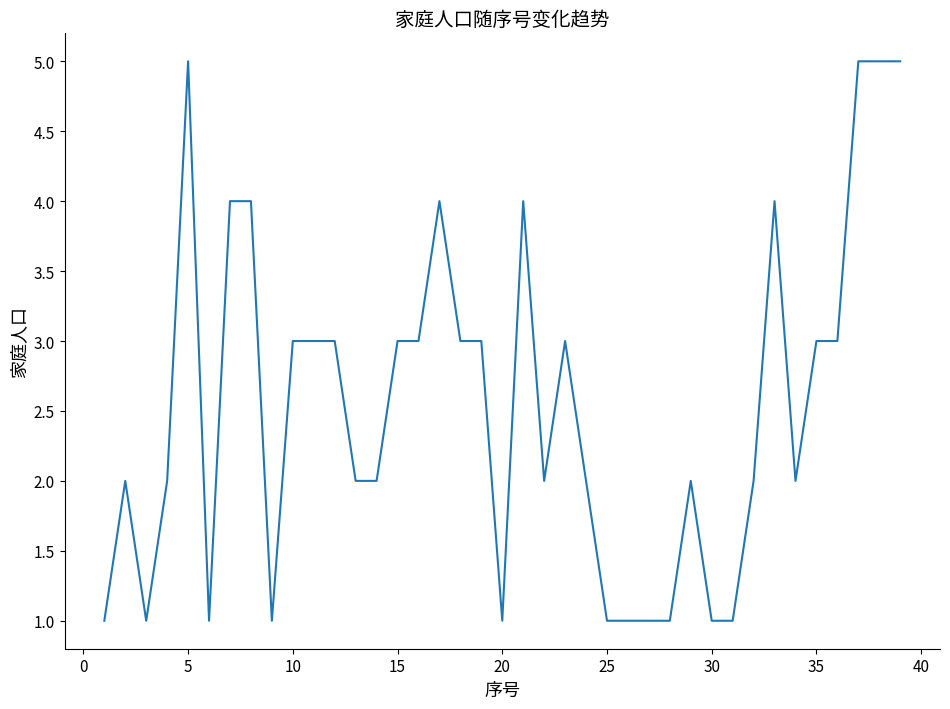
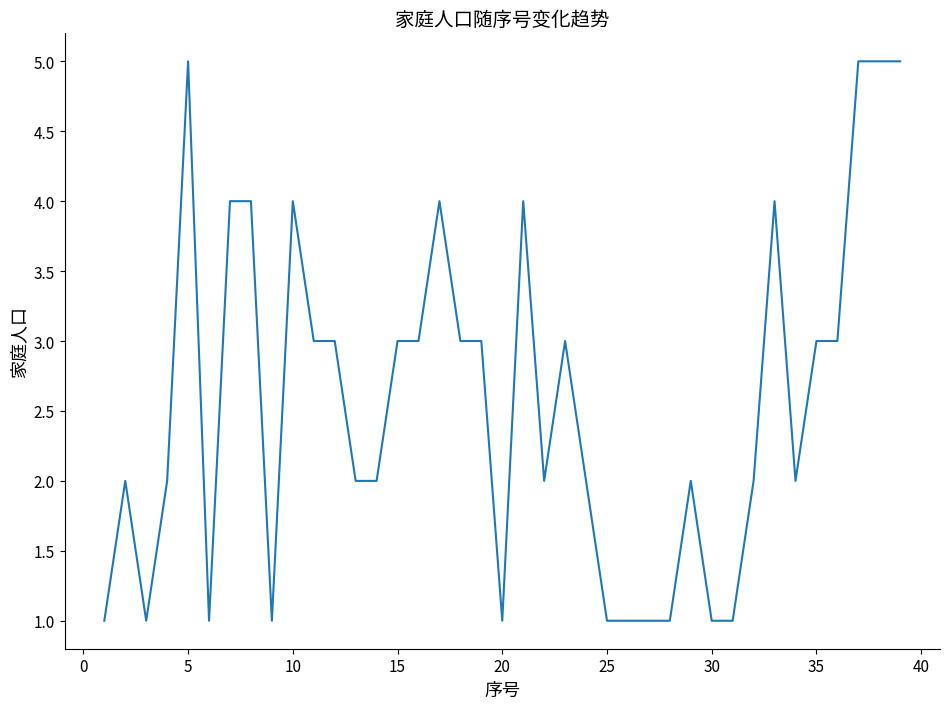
  {
    "5": 5,
-   "10": 3,
+   "10": 4,
    "15": 3,
    "20": 1,
    "25": 1,
    "30": 1,
    "35": 3
  }
